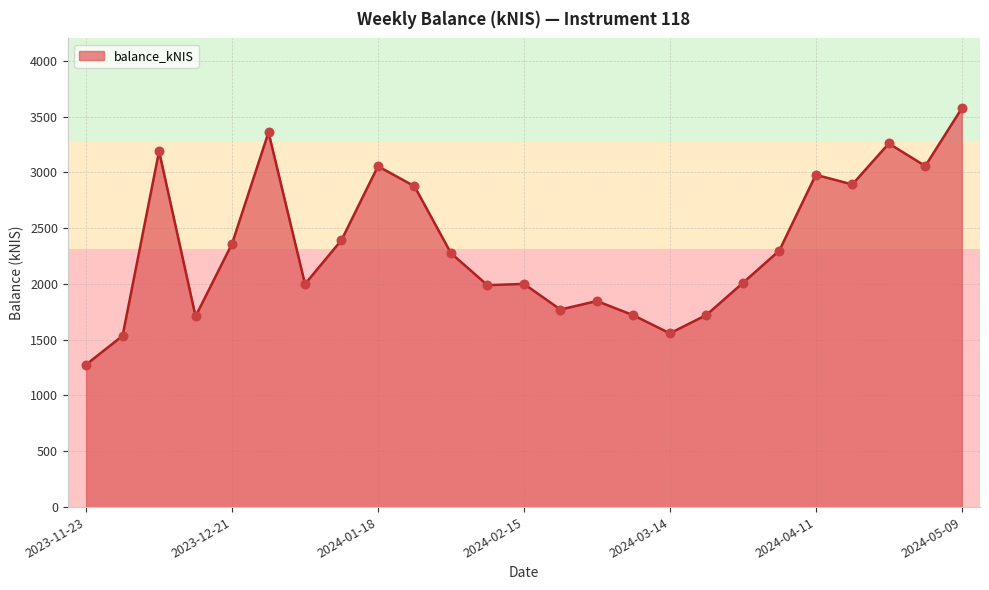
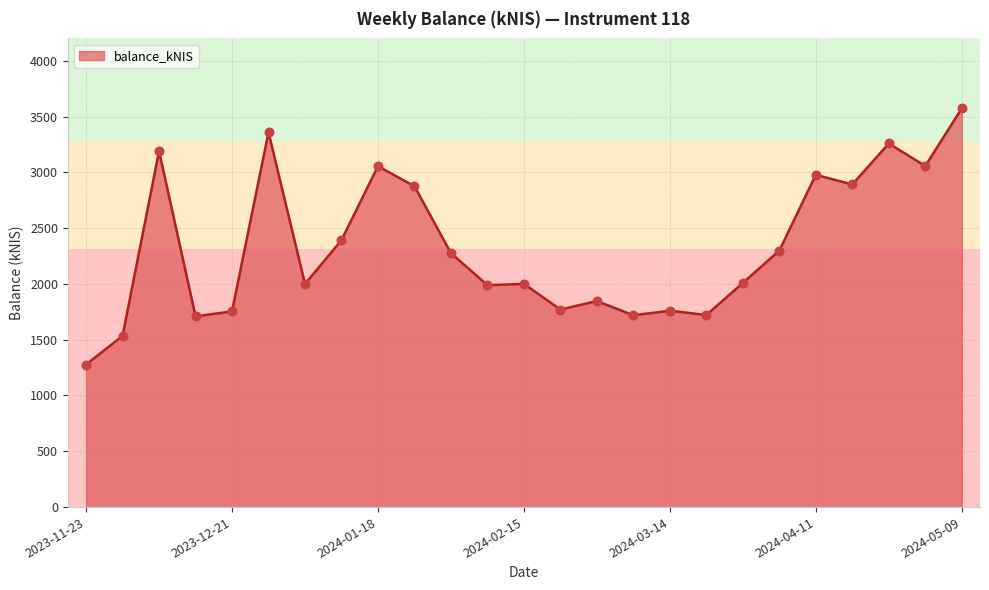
  {
    "2023-11-23": 1280,
-   "2023-12-21": 2360,
+   "2023-12-21": 1750,
    "2024-01-18": 3050,
    "2024-02-15": 2000,
-   "2024-03-14": 1560,
+   "2024-03-14": 1760,
    "2024-04-11": 2980,
    "2024-05-09": 3570
  }
